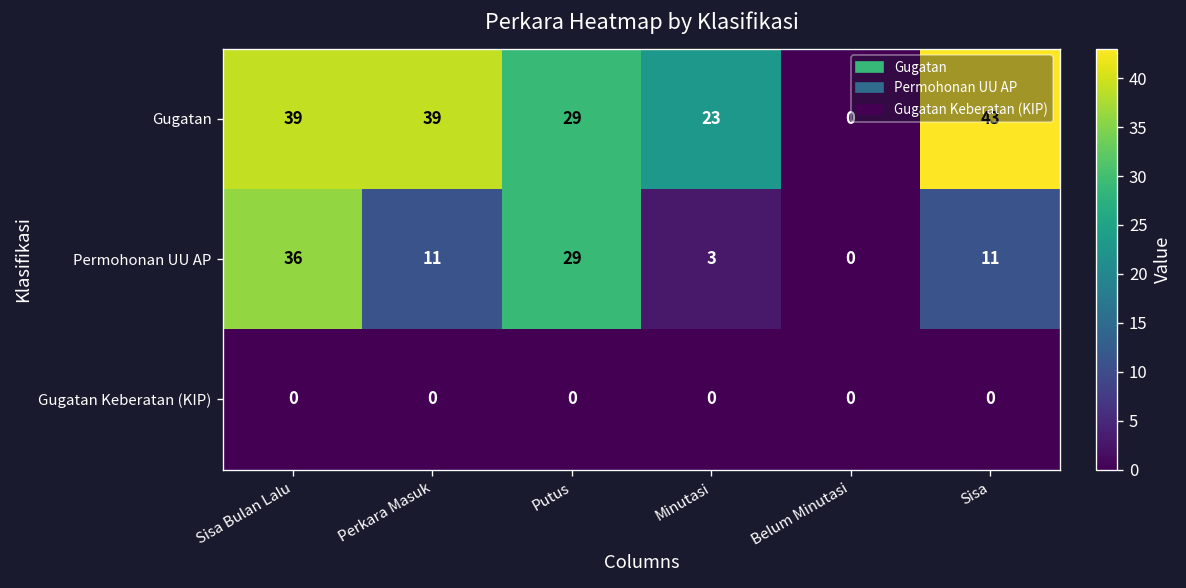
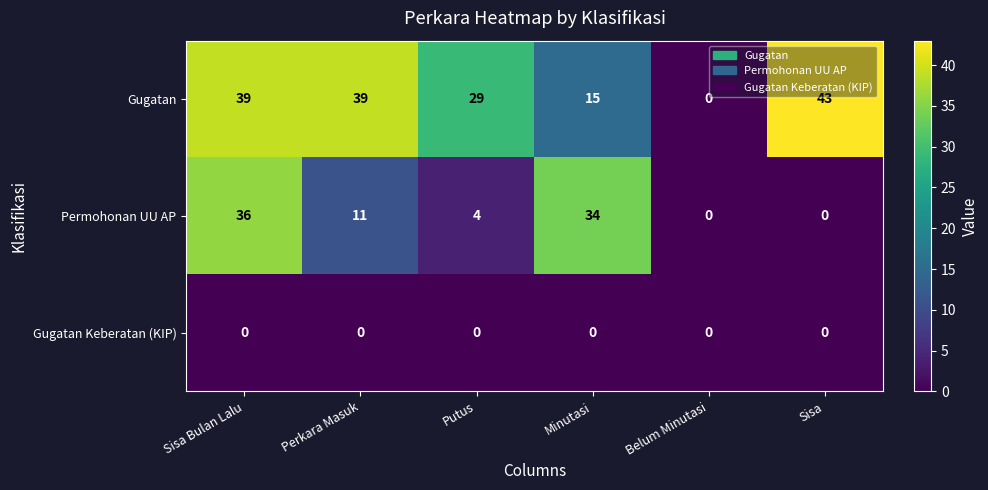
  {
    "Gugatan": {
      "Sisa Bulan Lalu": 39,
      "Perkara Masuk": 39,
      "Putus": 29,
-     "Minutasi": 23
+     "Minutasi": 15
    },
    "Permohonan UU AP": {
      "Sisa Bulan Lalu": 36,
      "Perkara Masuk": 11,
-     "Putus": 29,
-     "Minutasi": 3,
+     "Putus": 4,
+     "Minutasi": 34,
      "Belum Minutasi": 0,
-     "Sisa": 11
+     "Sisa": 0
    },
    "Gugatan Keberatan (KIP)": {
      "Sisa Bulan Lalu": 0,
      "Perkara Masuk": 0,
      "Putus": 0,
      "Minutasi": 0,
      "Belum Minutasi": 0,
      "Sisa": 0
    }
  }
